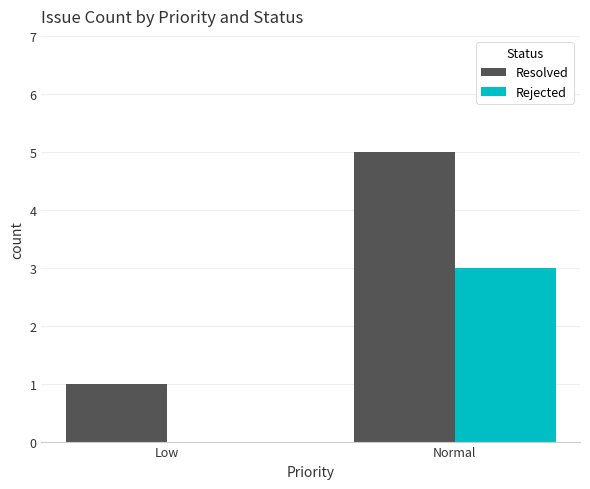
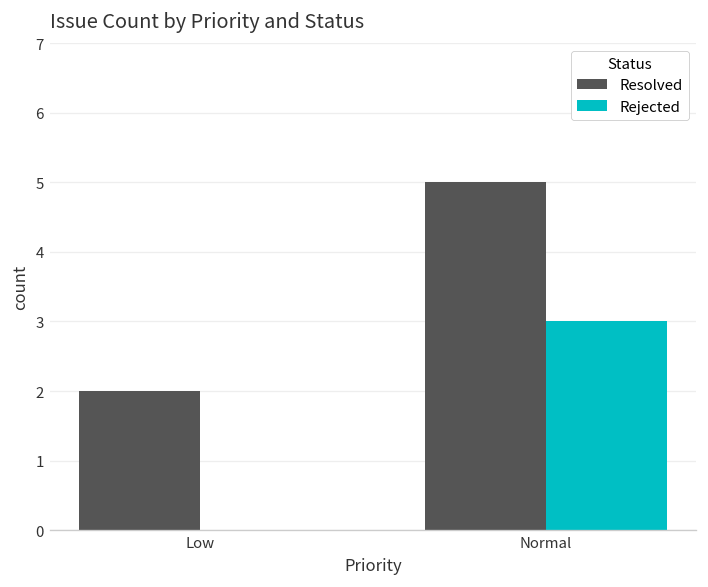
  {
    "Resolved": {
-     "Low": 1,
+     "Low": 2,
      "Normal": 5
    },
    "Rejected": {
      "Low": 0,
      "Normal": 3
    }
  }
